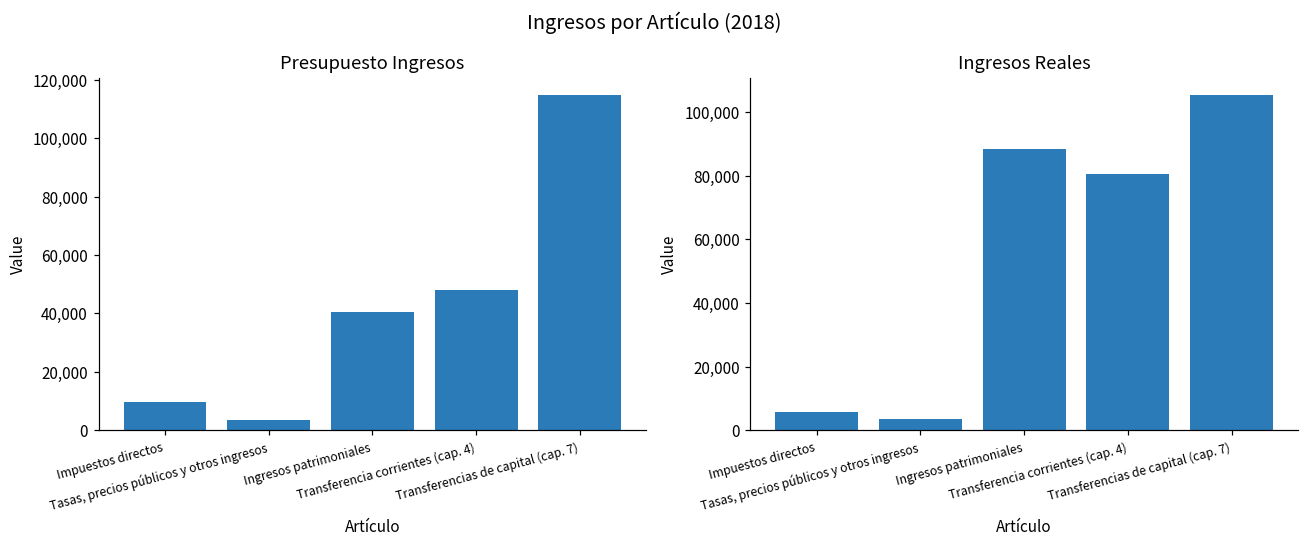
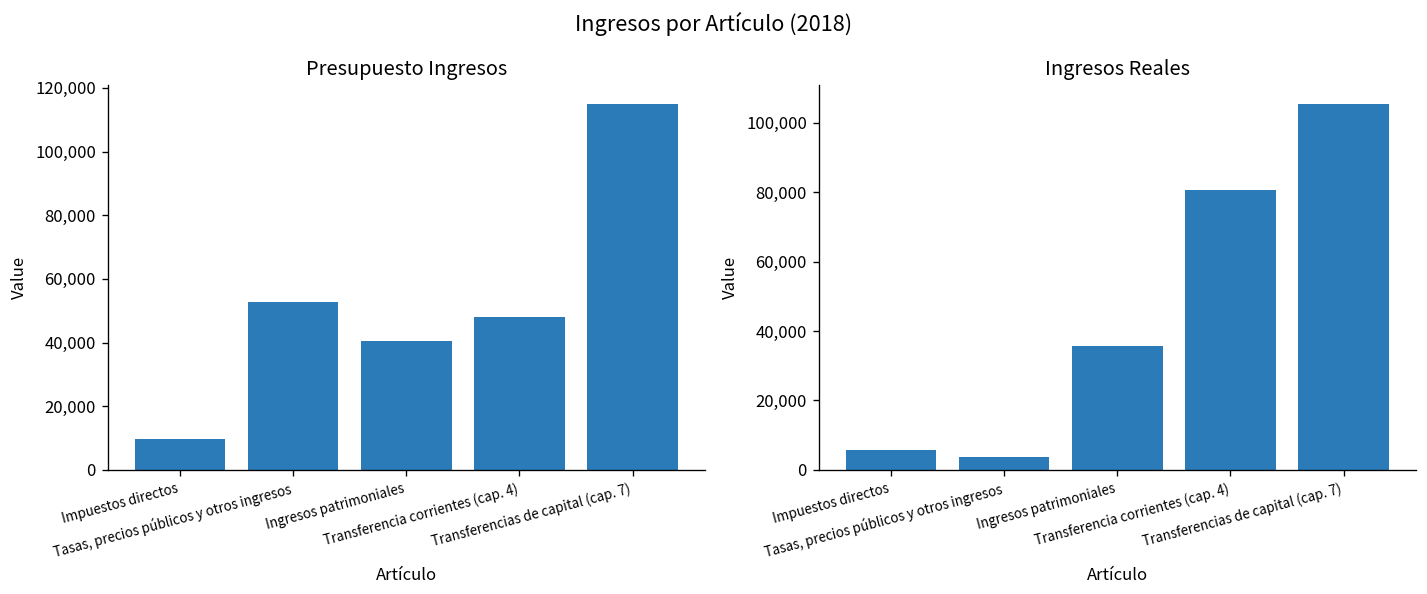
  {
    "Presupuesto Ingresos": {
      "Impuestos directos": "10,000",
-     "Tasas, precios públicos y otros ingresos": "4,000",
+     "Tasas, precios públicos y otros ingresos": "53,000",
      "Ingresos patrimoniales": "41,000",
      "Transferencia corrientes (cap. 4)": "48,000",
      "Transferencias de capital (cap. 7)": "115,000"
    },
    "Ingresos Reales": {
      "Impuestos directos": "6,000",
      "Tasas, precios públicos y otros ingresos": "4,000",
-     "Ingresos patrimoniales": "89,000",
+     "Ingresos patrimoniales": "36,000",
      "Transferencia corrientes (cap. 4)": "81,000",
      "Transferencias de capital (cap. 7)": "105,000"
    }
  }
